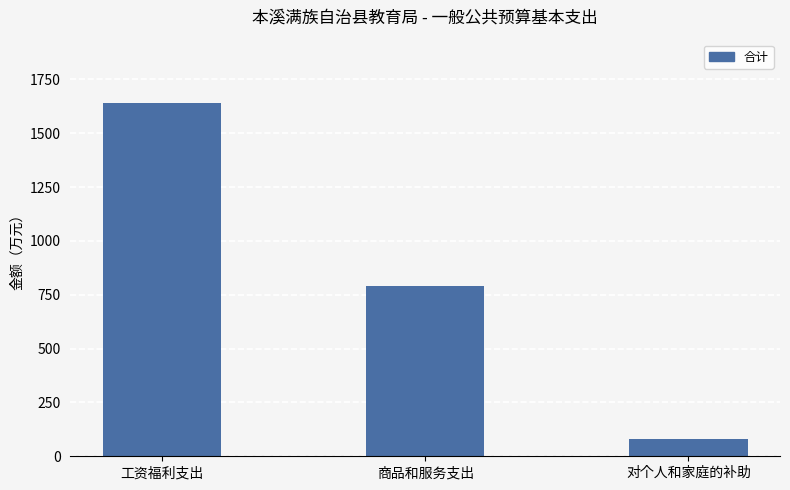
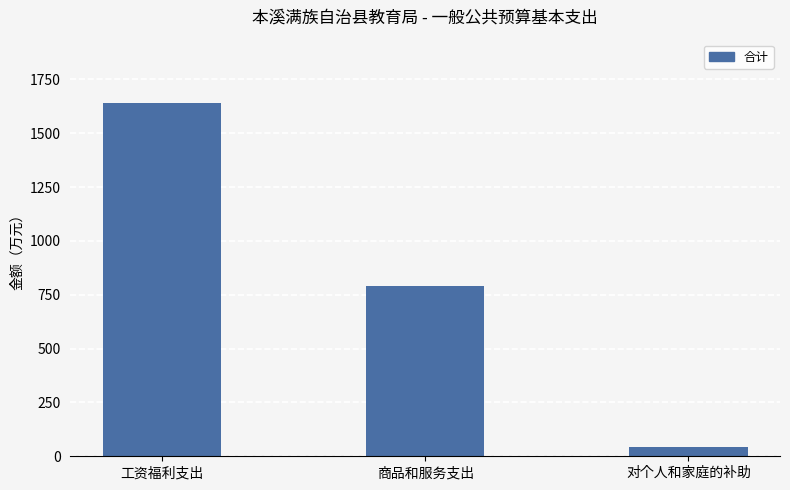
  {
    "工资福利支出": 1640,
    "商品和服务支出": 790,
-   "对个人和家庭的补助": 80
+   "对个人和家庭的补助": 40
  }
